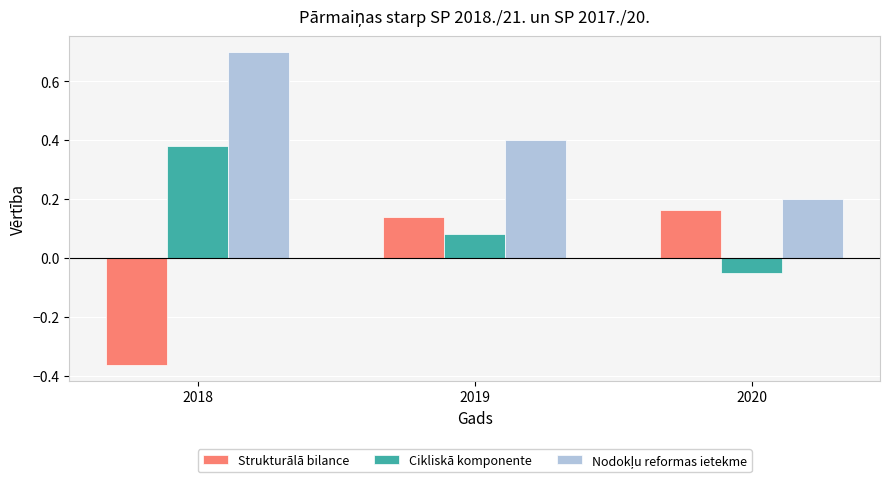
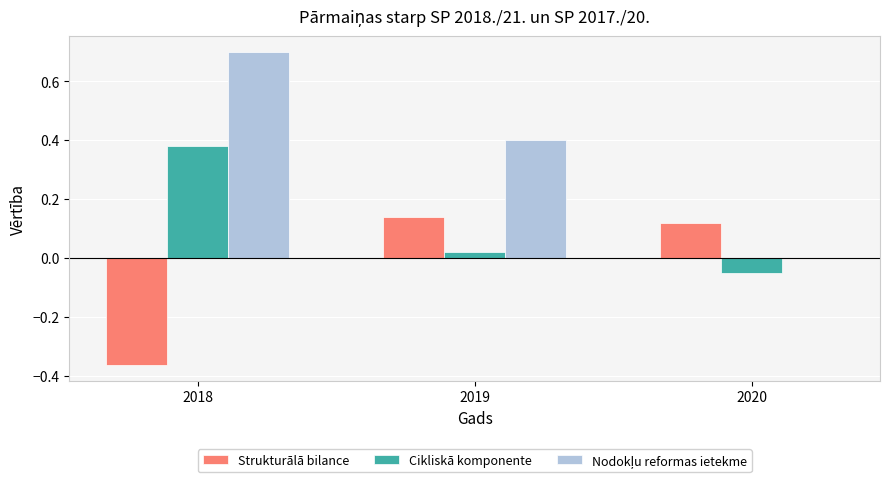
  {
    "Strukturālā bilance": {
      "2018": -0.36,
      "2019": 0.14,
-     "2020": 0.16
+     "2020": 0.12
    },
    "Cikliskā komponente": {
      "2018": 0.38,
-     "2019": 0.08,
+     "2019": 0.02,
      "2020": -0.05
    },
    "Nodokļu reformas ietekme": {
      "2018": 0.7,
      "2019": 0.4,
-     "2020": 0.2
+     "2020": 0.0
    }
  }
